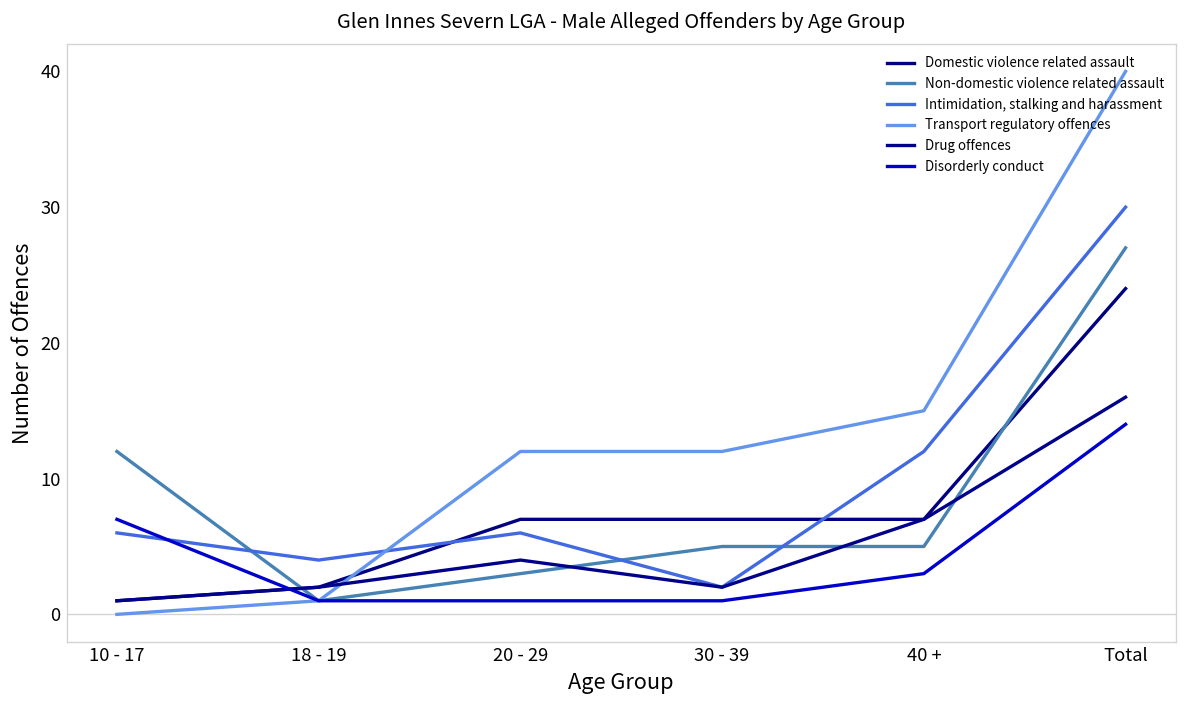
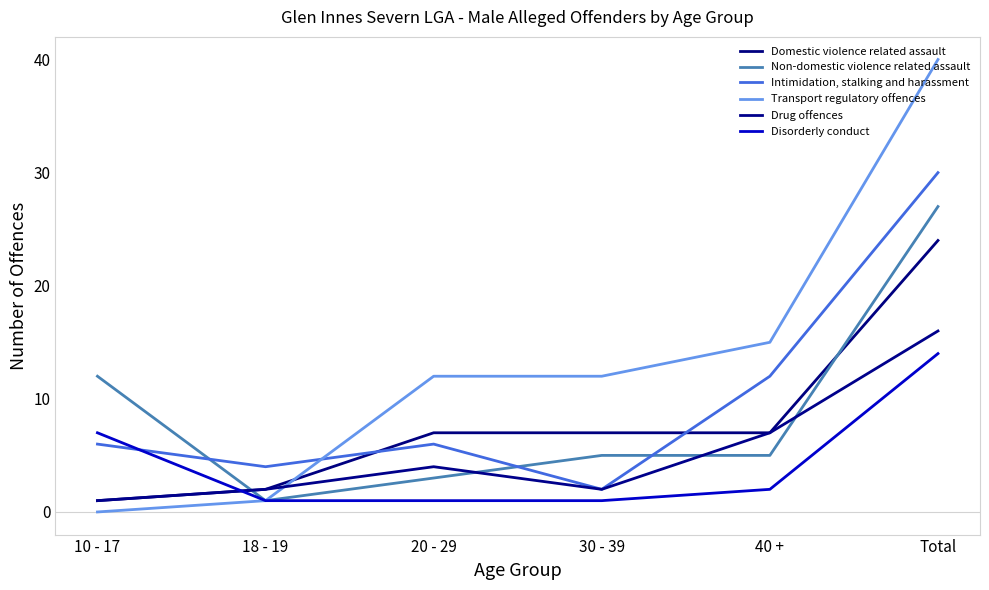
  {
    "Disorderly conduct": {
      "10 - 17": 7,
      "20 - 29": 1,
      "30 - 39": 1,
-     "40 +": 3,
+     "40 +": 2,
      "Total": 14
    }
  }
